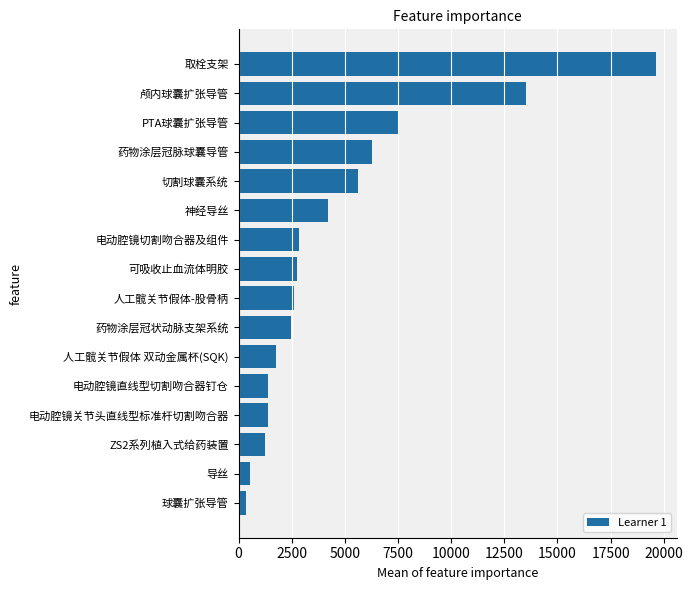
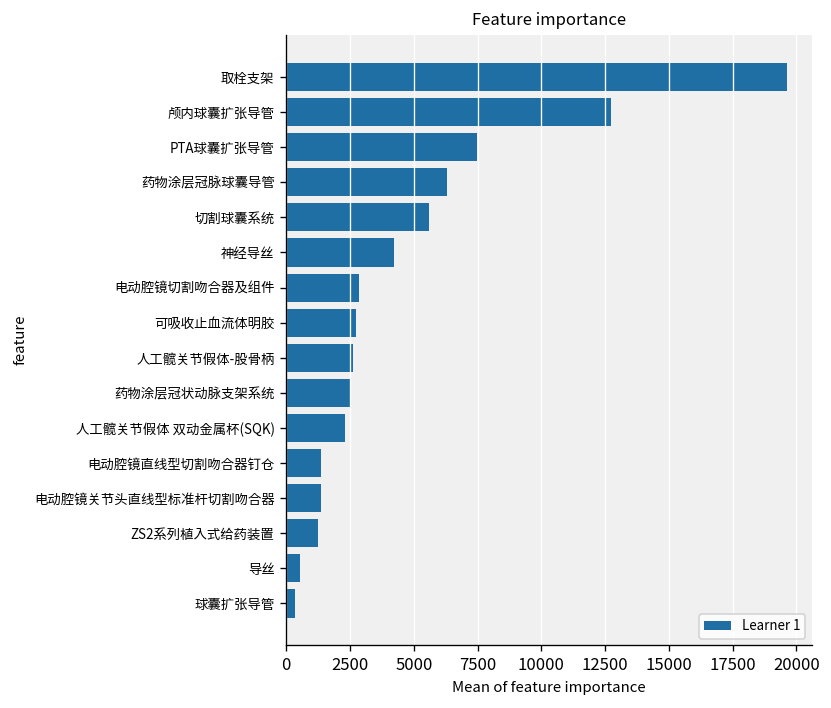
  {
    "取栓支架": 19600,
-   "颅内球囊扩张导管": 13500,
+   "颅内球囊扩张导管": 12700,
    "PTA球囊扩张导管": 7500,
    "药物涂层冠脉球囊导管": 6300,
    "切割球囊系统": 5600,
    "神经导丝": 4200,
    "电动腔镜切割吻合器及组件": 2800,
    "可吸收止血流体明胶": 2800,
    "人工髋关节假体-股骨柄": 2600,
    "药物涂层冠状动脉支架系统": 2500,
-   "人工髋关节假体 双动金属杯(SQK)": 1700,
+   "人工髋关节假体 双动金属杯(SQK)": 2300,
    "电动腔镜直线型切割吻合器钉仓": 1400,
    "电动腔镜关节头直线型标准杆切割吻合器": 1400,
    "ZS2系列植入式给药装置": 1200,
    "导丝": 600,
    "球囊扩张导管": 300
  }
